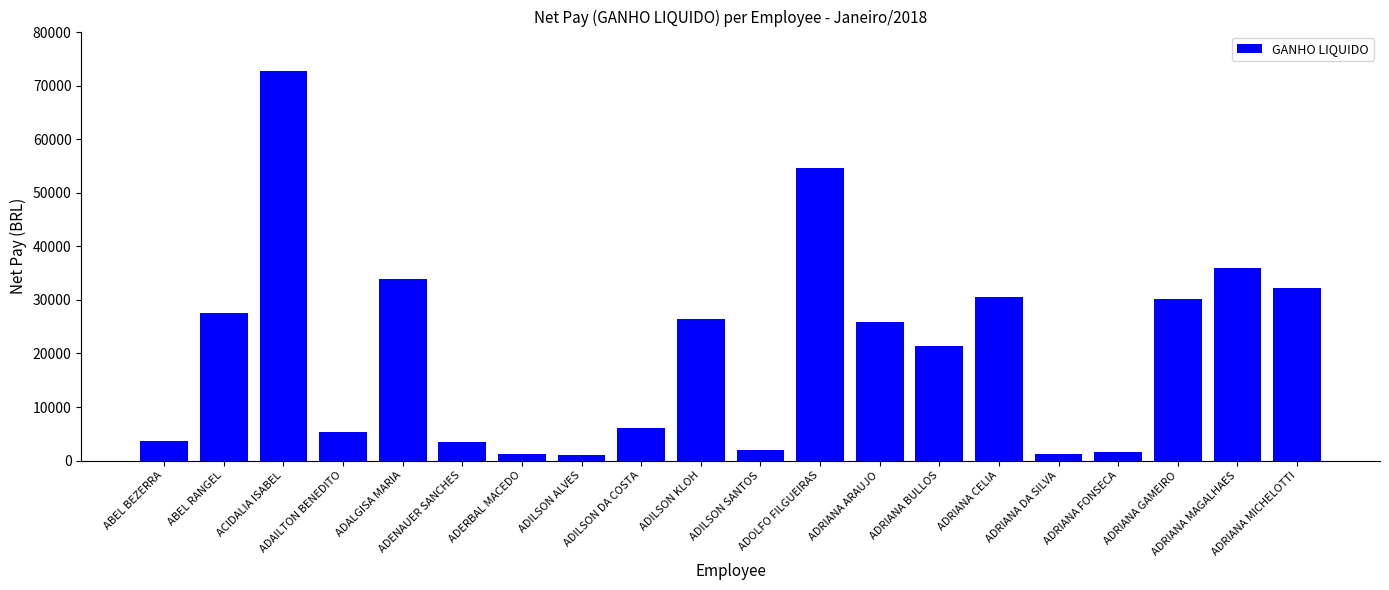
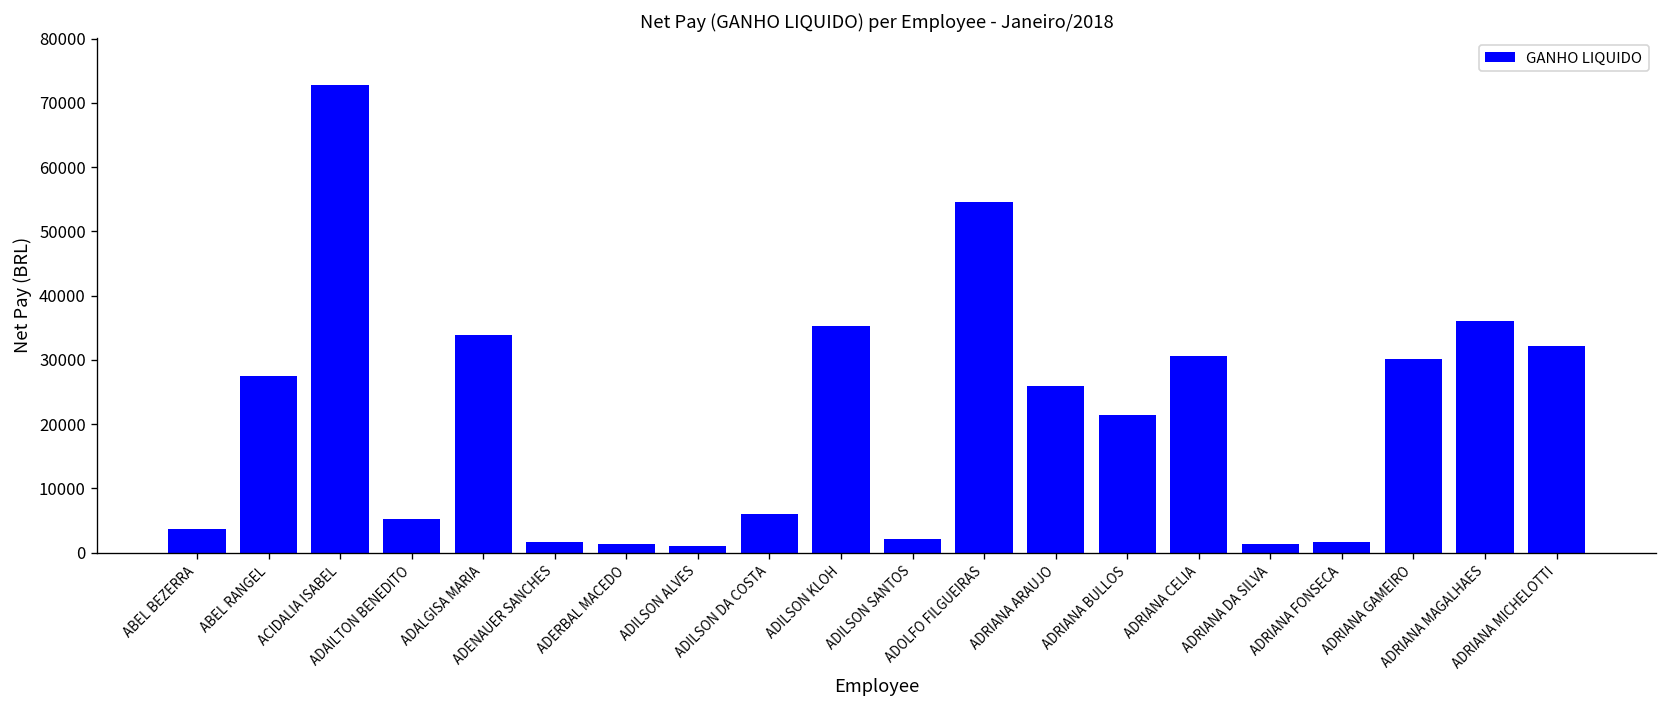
  {
    "ABEL BEZERRA": 4000,
    "ABEL RANGEL": 28000,
    "ACIDALIA ISABEL": 73000,
    "ADAILTON BENEDITO": 5000,
    "ADALGISA MARIA": 34000,
-   "ADENAUER SANCHES": 4000,
+   "ADENAUER SANCHES": 2000,
    "ADERBAL MACEDO": 1000,
    "ADILSON ALVES": 1000,
    "ADILSON DA COSTA": 6000,
-   "ADILSON KLOH": 26000,
+   "ADILSON KLOH": 35000,
    "ADILSON SANTOS": 2000,
    "ADOLFO FILGUEIRAS": 55000,
    "ADRIANA ARAUJO": 26000,
    "ADRIANA BULLOS": 21000,
    "ADRIANA CELIA": 31000,
    "ADRIANA DA SILVA": 1000,
    "ADRIANA FONSECA": 2000,
    "ADRIANA GAMEIRO": 30000,
    "ADRIANA MAGALHAES": 36000,
    "ADRIANA MICHELOTTI": 32000
  }
